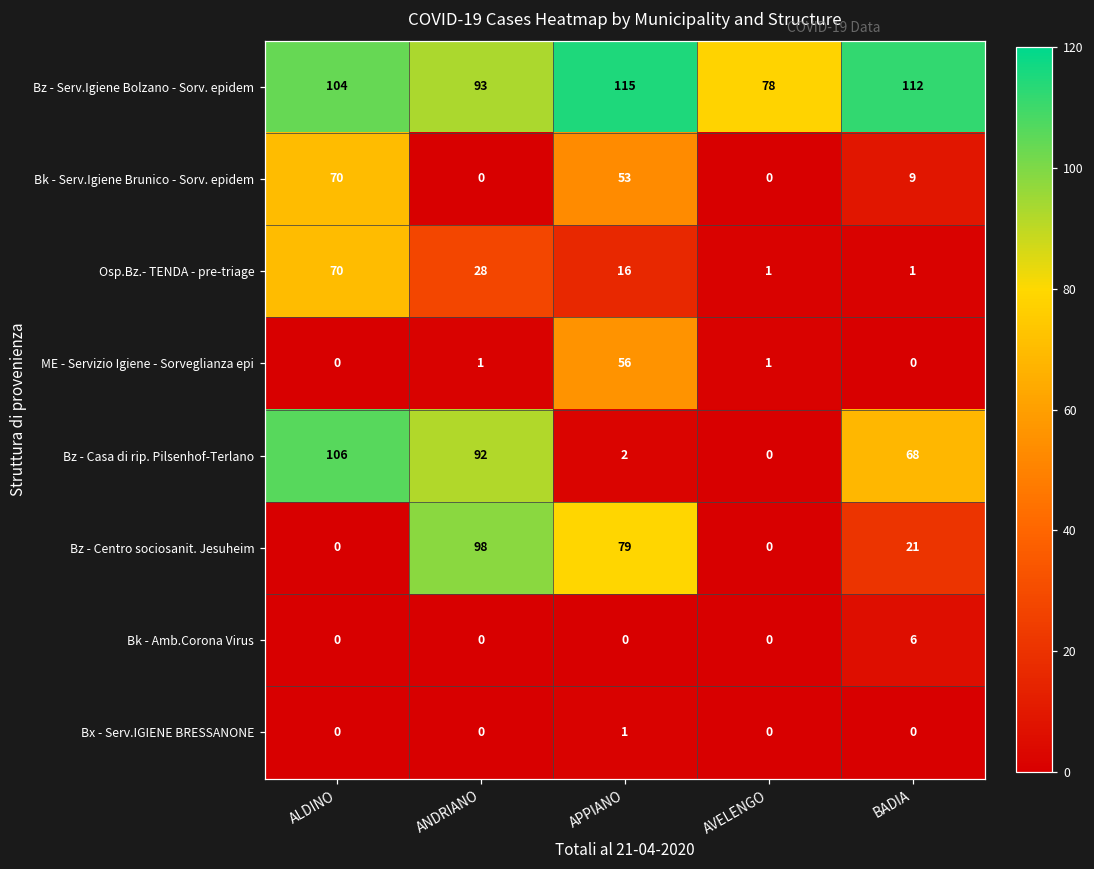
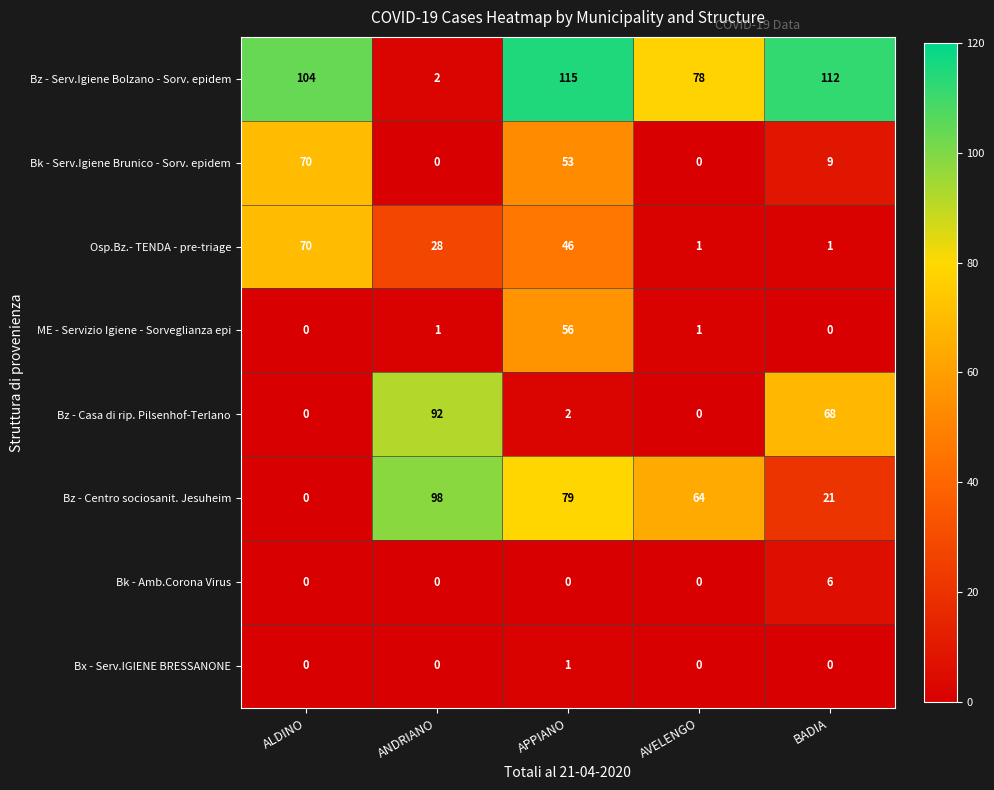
  {
    "Bz - Serv.Igiene Bolzano - Sorv. epidem": {
      "ALDINO": 104,
-     "ANDRIANO": 93,
+     "ANDRIANO": 2,
      "APPIANO": 115,
      "AVELENGO": 78,
      "BADIA": 112
    },
    "Bk - Serv.Igiene Brunico - Sorv. epidem": {
      "ALDINO": 70,
      "ANDRIANO": 0,
      "APPIANO": 53,
      "AVELENGO": 0,
      "BADIA": 9
    },
    "Osp.Bz.- TENDA - pre-triage": {
      "ALDINO": 70,
      "ANDRIANO": 28,
-     "APPIANO": 16,
+     "APPIANO": 46,
      "AVELENGO": 1,
      "BADIA": 1
    },
    "ME - Servizio Igiene - Sorveglianza epi": {
      "ALDINO": 0,
      "ANDRIANO": 1,
      "APPIANO": 56,
      "AVELENGO": 1,
      "BADIA": 0
    },
    "Bz - Casa di rip. Pilsenhof-Terlano": {
-     "ALDINO": 106,
+     "ALDINO": 0,
      "ANDRIANO": 92,
      "APPIANO": 2,
      "AVELENGO": 0,
      "BADIA": 68
    },
    "Bz - Centro sociosanit. Jesuheim": {
      "ALDINO": 0,
      "ANDRIANO": 98,
      "APPIANO": 79,
-     "AVELENGO": 0,
+     "AVELENGO": 64,
      "BADIA": 21
    },
    "Bk - Amb.Corona Virus": {
      "ALDINO": 0,
      "ANDRIANO": 0,
      "APPIANO": 0,
      "AVELENGO": 0,
      "BADIA": 6
    },
    "Bx - Serv.IGIENE BRESSANONE": {
      "ALDINO": 0,
      "ANDRIANO": 0,
      "APPIANO": 1,
      "AVELENGO": 0,
      "BADIA": 0
    }
  }
